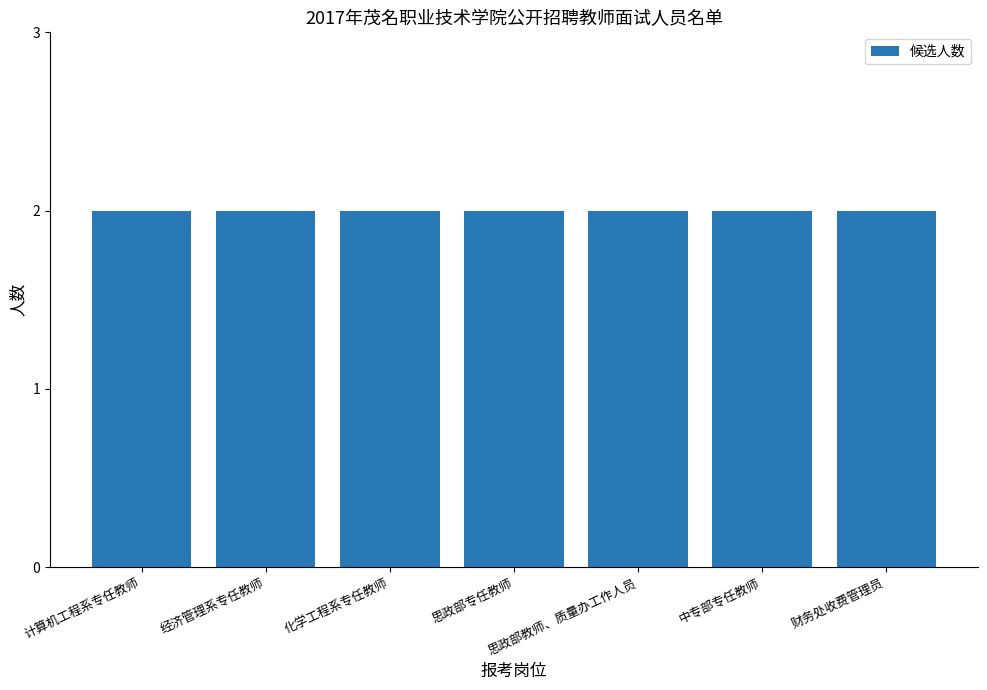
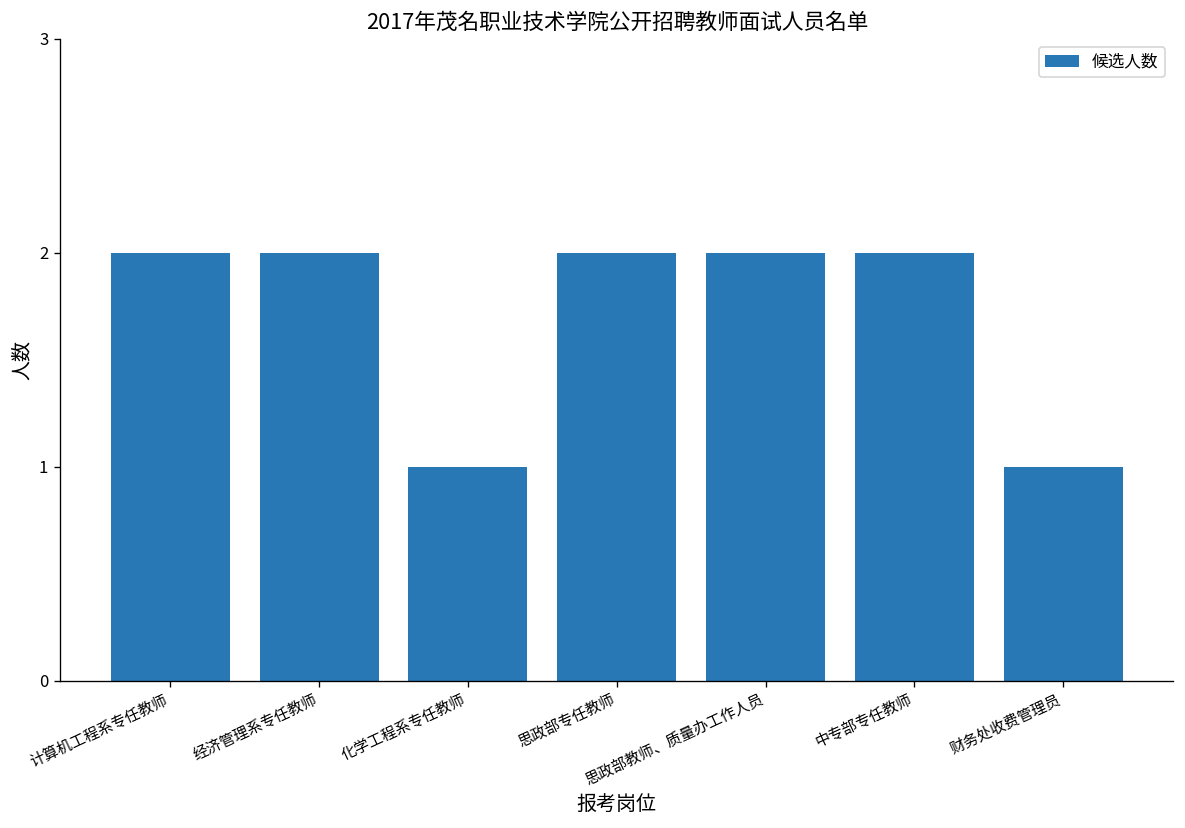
  {
    "计算机工程系专任教师": 2,
    "经济管理系专任教师": 2,
-   "化学工程系专任教师": 2,
+   "化学工程系专任教师": 1,
    "思政部专任教师": 2,
    "思政部教师、质量办工作人员": 2,
    "中专部专任教师": 2,
-   "财务处收费管理员": 2
+   "财务处收费管理员": 1
  }
